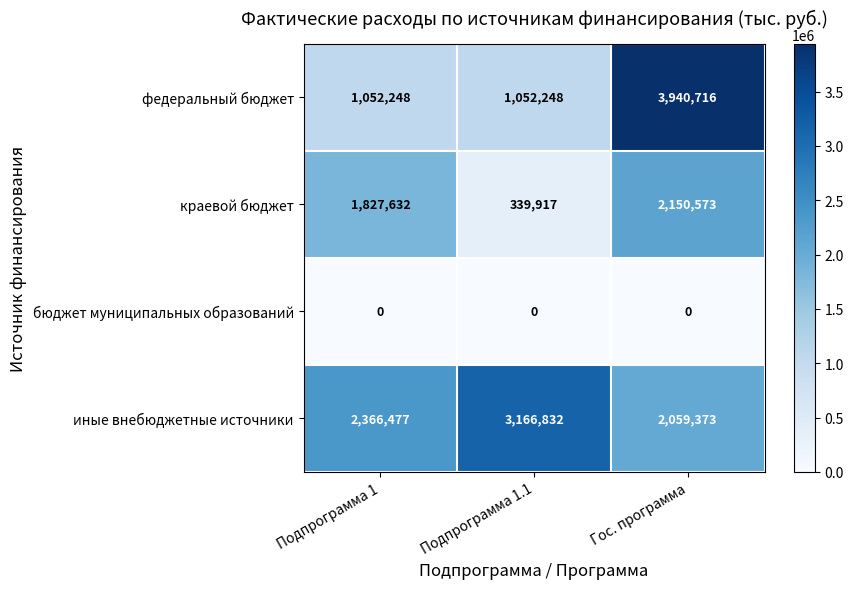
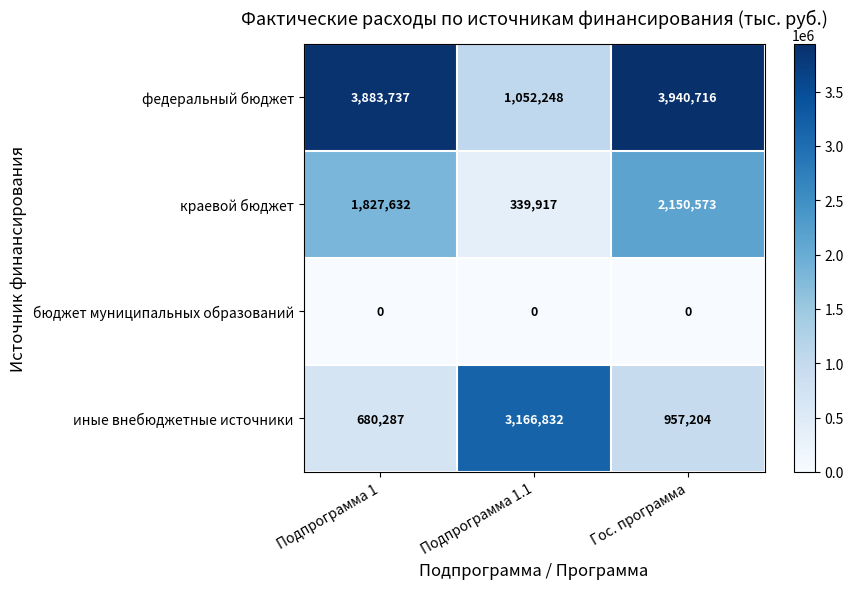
  {
    "федеральный бюджет": {
-     "Подпрограмма 1": "1,052,248",
+     "Подпрограмма 1": "3,883,737",
      "Подпрограмма 1.1": "1,052,248",
      "Гос. программа": "3,940,716"
    },
    "краевой бюджет": {
      "Подпрограмма 1": "1,827,632",
      "Подпрограмма 1.1": "339,917",
      "Гос. программа": "2,150,573"
    },
    "бюджет муниципальных образований": {
      "Подпрограмма 1": "0",
      "Подпрограмма 1.1": "0",
      "Гос. программа": "0"
    },
    "иные внебюджетные источники": {
-     "Подпрограмма 1": "2,366,477",
+     "Подпрограмма 1": "680,287",
      "Подпрограмма 1.1": "3,166,832",
-     "Гос. программа": "2,059,373"
+     "Гос. программа": "957,204"
    }
  }
